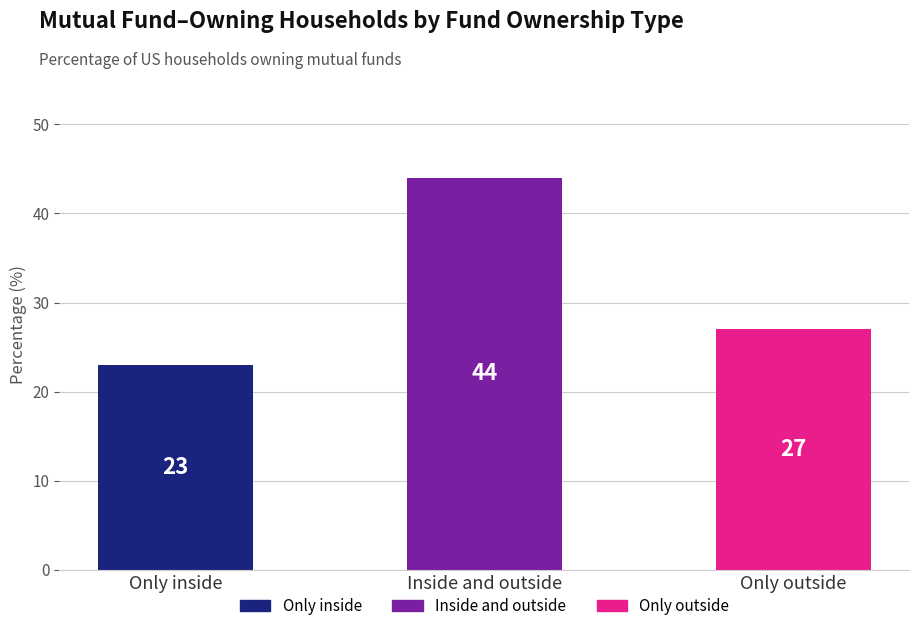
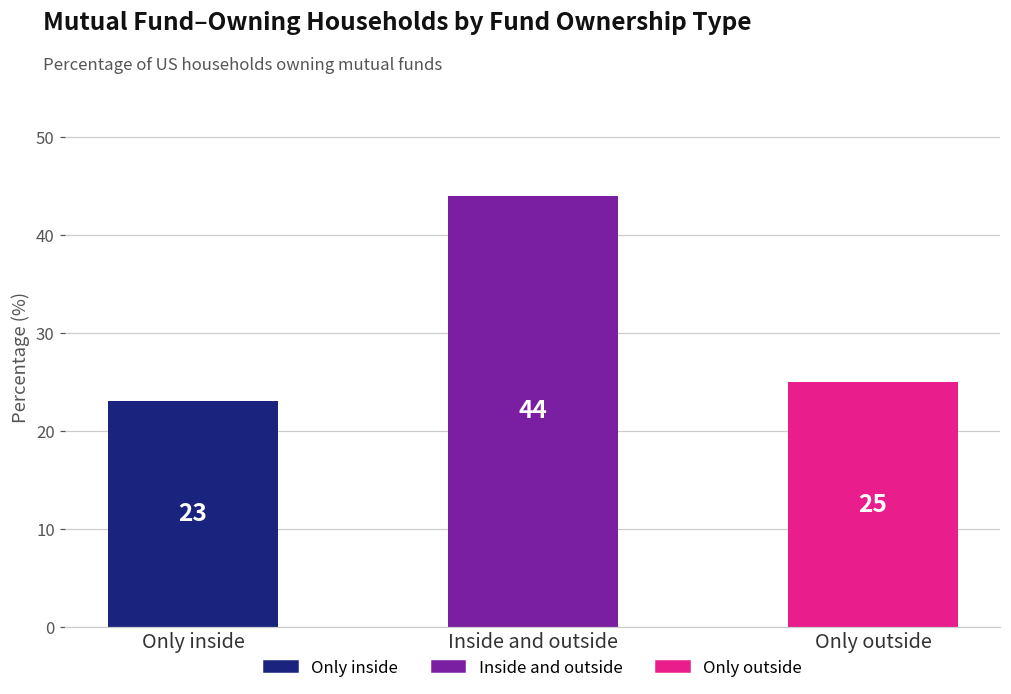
  {
    "Only inside": 23,
    "Inside and outside": 44,
-   "Only outside": 27
+   "Only outside": 25
  }
